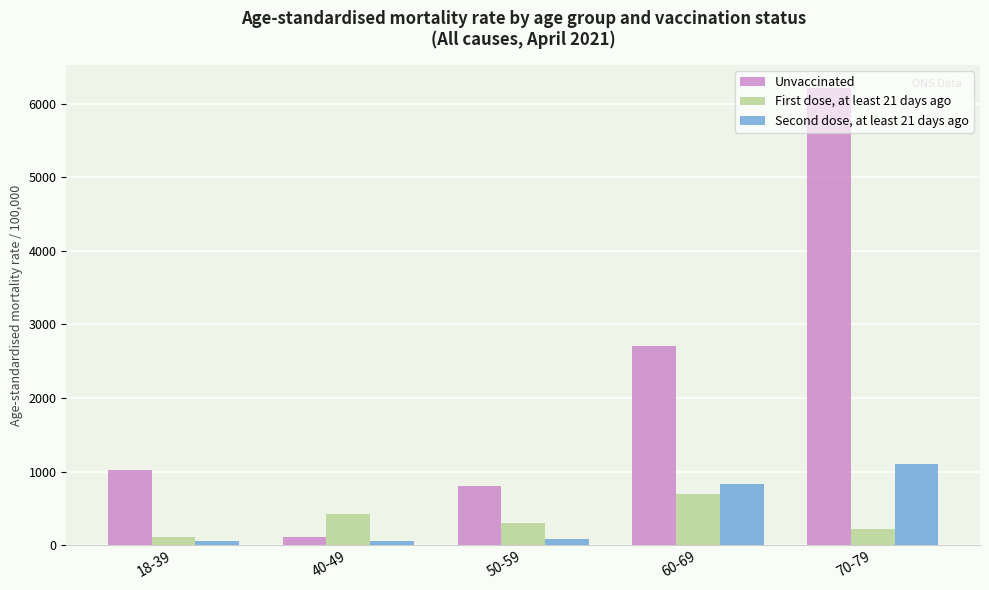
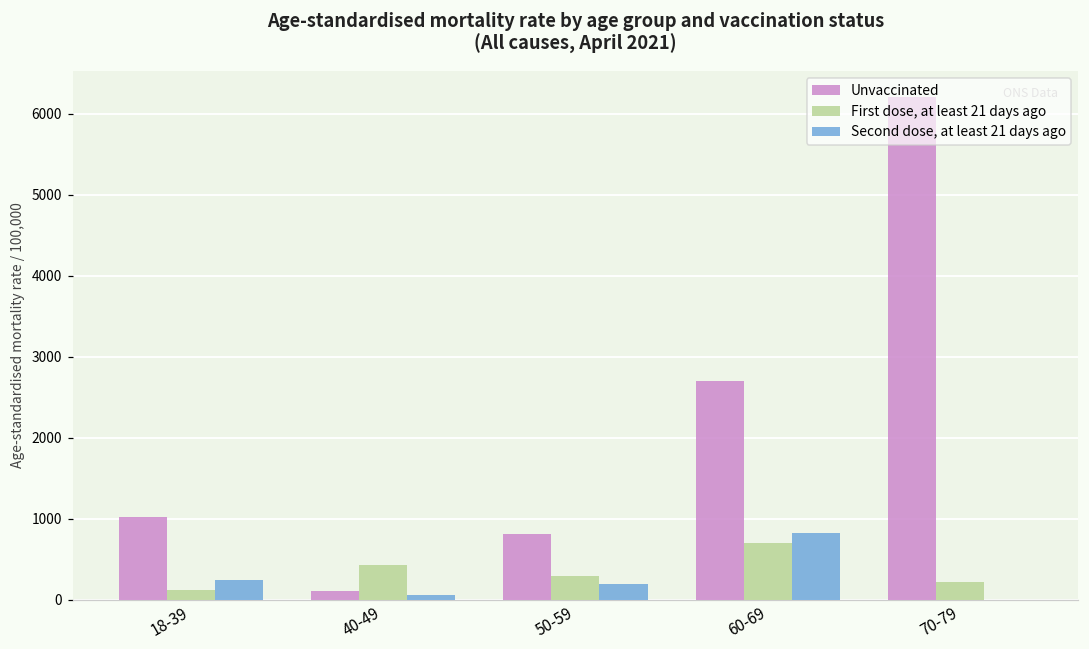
  {
    "Unvaccinated": {
      "18-39": 1000,
      "40-49": 100,
      "50-59": 800,
      "60-69": 2700
    },
    "First dose, at least 21 days ago": {
      "18-39": 100,
      "40-49": 400,
      "50-59": 300,
      "60-69": 700,
      "70-79": 200
    },
    "Second dose, at least 21 days ago": {
-     "18-39": 100,
+     "18-39": 200,
      "40-49": 100,
-     "50-59": 100,
+     "50-59": 200,
      "60-69": 800,
-     "70-79": 1100
+     "70-79": 0
    }
  }
